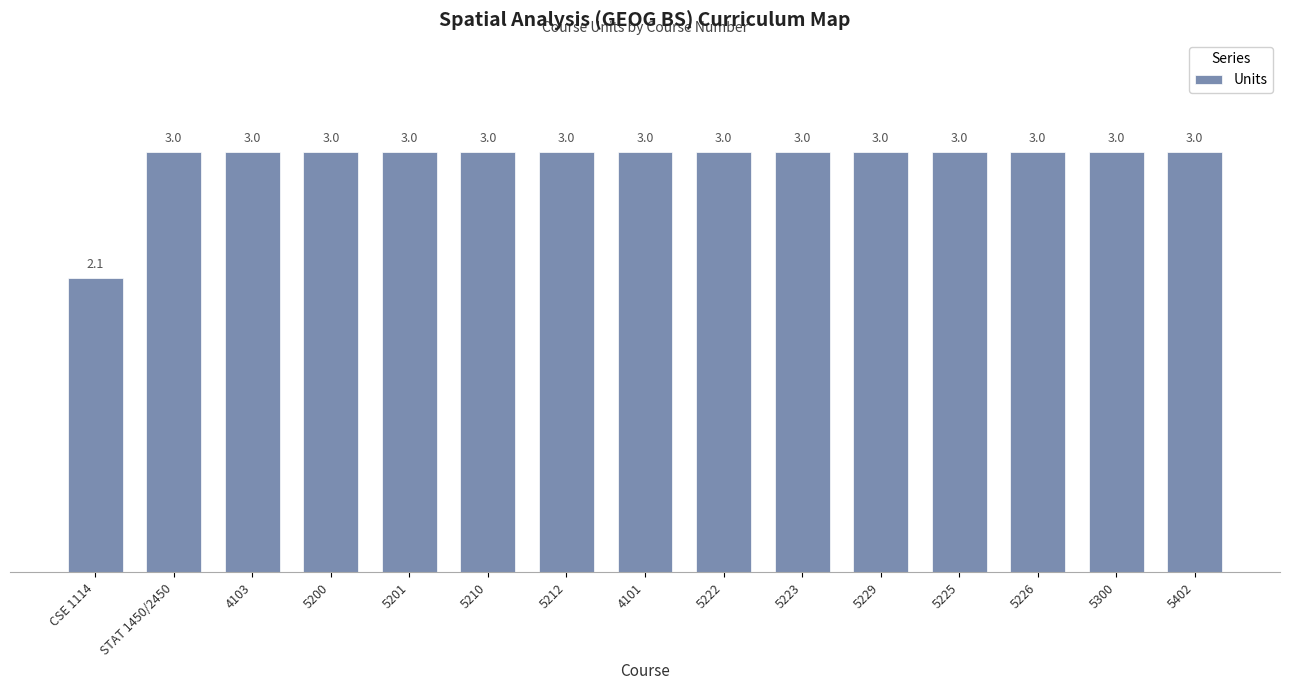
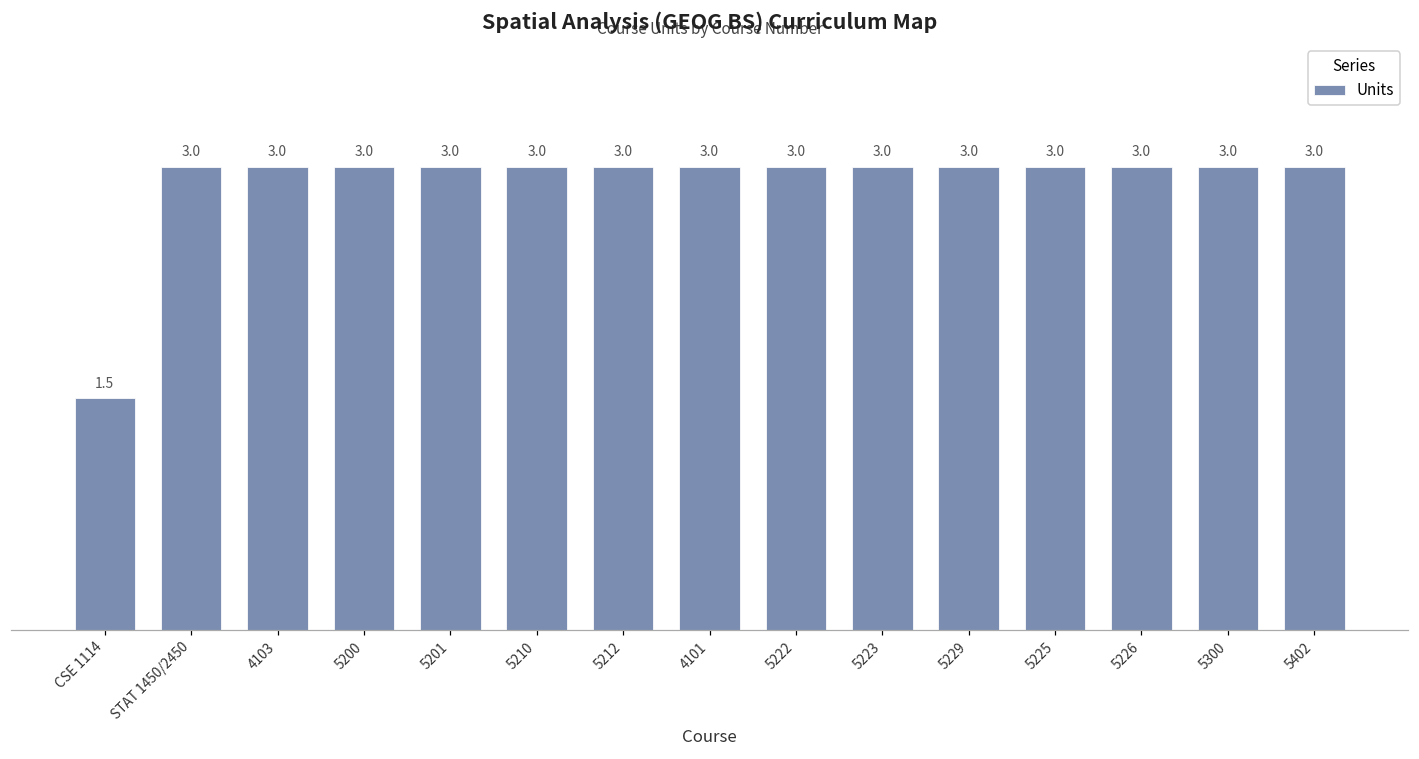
  {
-   "CSE 1114": 2.1,
+   "CSE 1114": 1.5,
    "STAT 1450/2450": 3.0,
    "4103": 3.0,
    "5200": 3.0,
    "5201": 3.0,
    "5210": 3.0,
    "5212": 3.0,
    "4101": 3.0,
    "5222": 3.0,
    "5223": 3.0,
    "5229": 3.0,
    "5225": 3.0,
    "5226": 3.0,
    "5300": 3.0,
    "5402": 3.0
  }
